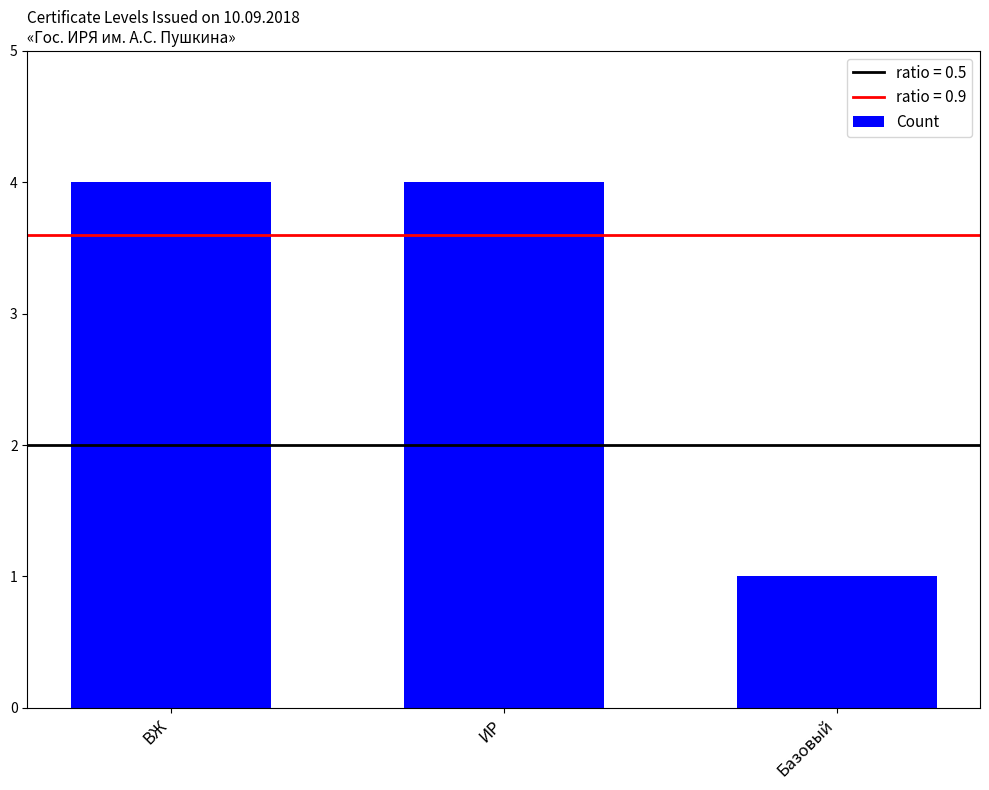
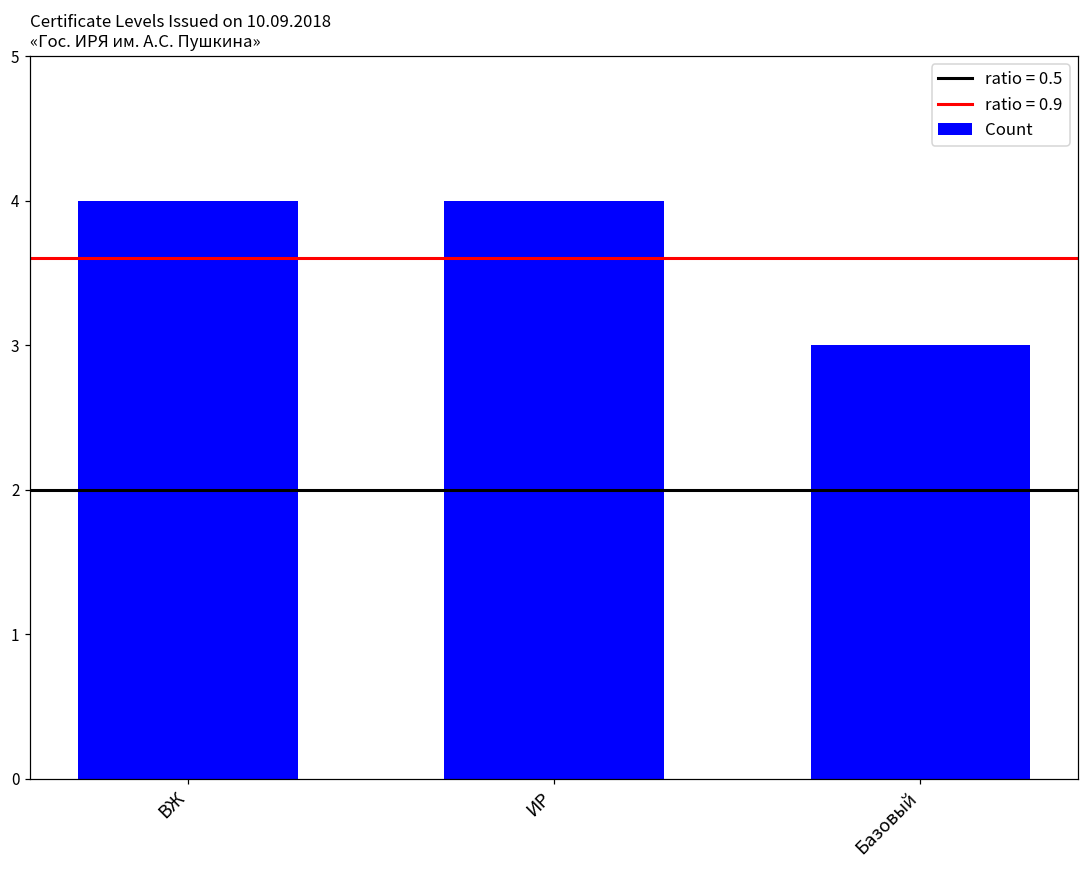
  {
    "ВЖ": 4,
    "ИР": 4,
-   "Базовый": 1
+   "Базовый": 3
  }
